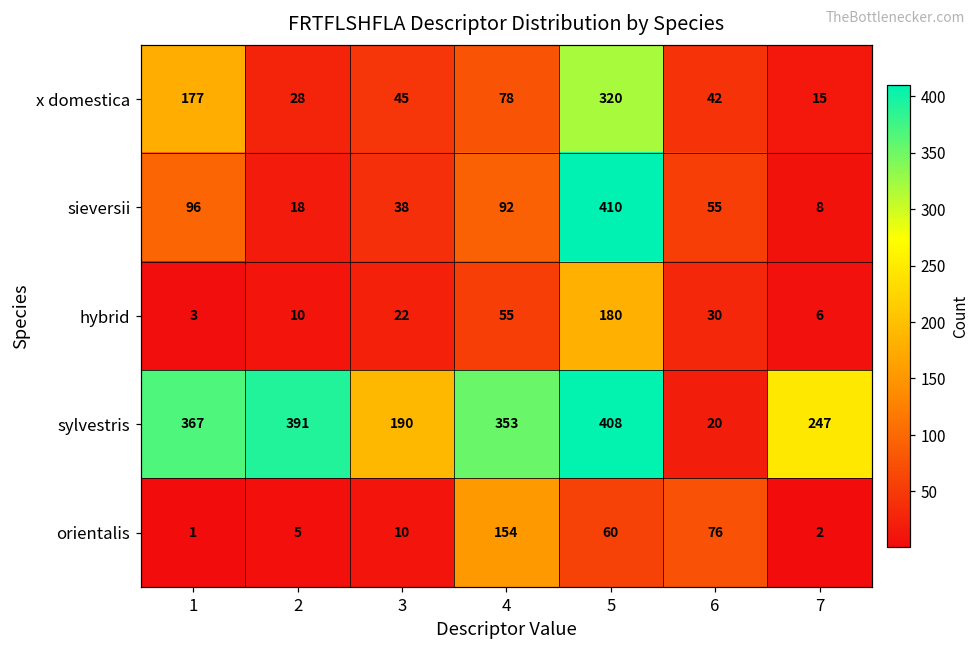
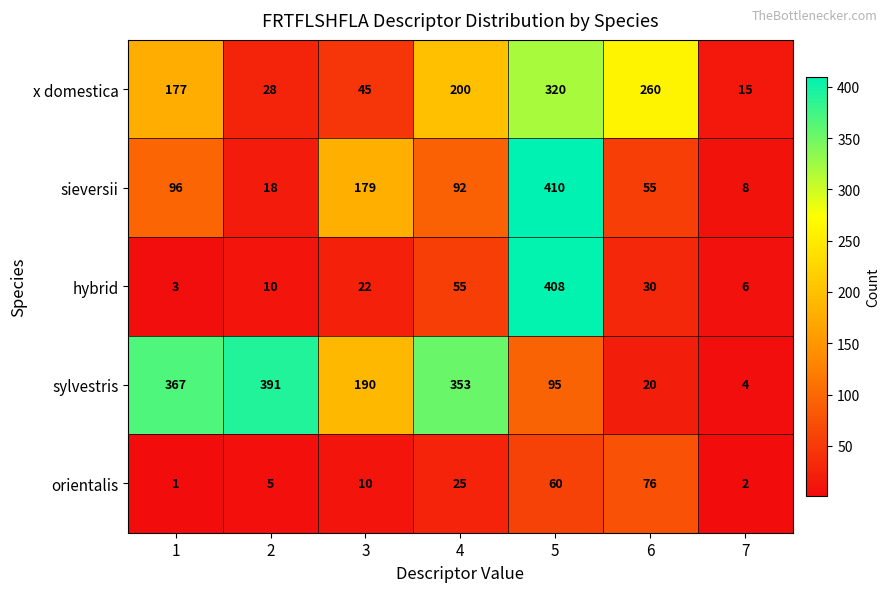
  {
    "x domestica": {
      "1": 177,
      "2": 28,
      "3": 45,
-     "4": 78,
+     "4": 200,
      "5": 320,
-     "6": 42,
+     "6": 260,
      "7": 15
    },
    "sieversii": {
      "1": 96,
      "2": 18,
-     "3": 38,
+     "3": 179,
      "4": 92,
      "5": 410,
      "6": 55,
      "7": 8
    },
    "hybrid": {
      "1": 3,
      "2": 10,
      "3": 22,
      "4": 55,
-     "5": 180,
+     "5": 408,
      "6": 30,
      "7": 6
    },
    "sylvestris": {
      "1": 367,
      "2": 391,
      "3": 190,
      "4": 353,
-     "5": 408,
+     "5": 95,
      "6": 20,
-     "7": 247
+     "7": 4
    },
    "orientalis": {
      "1": 1,
      "2": 5,
      "3": 10,
-     "4": 154,
+     "4": 25,
      "5": 60,
      "6": 76,
      "7": 2
    }
  }
